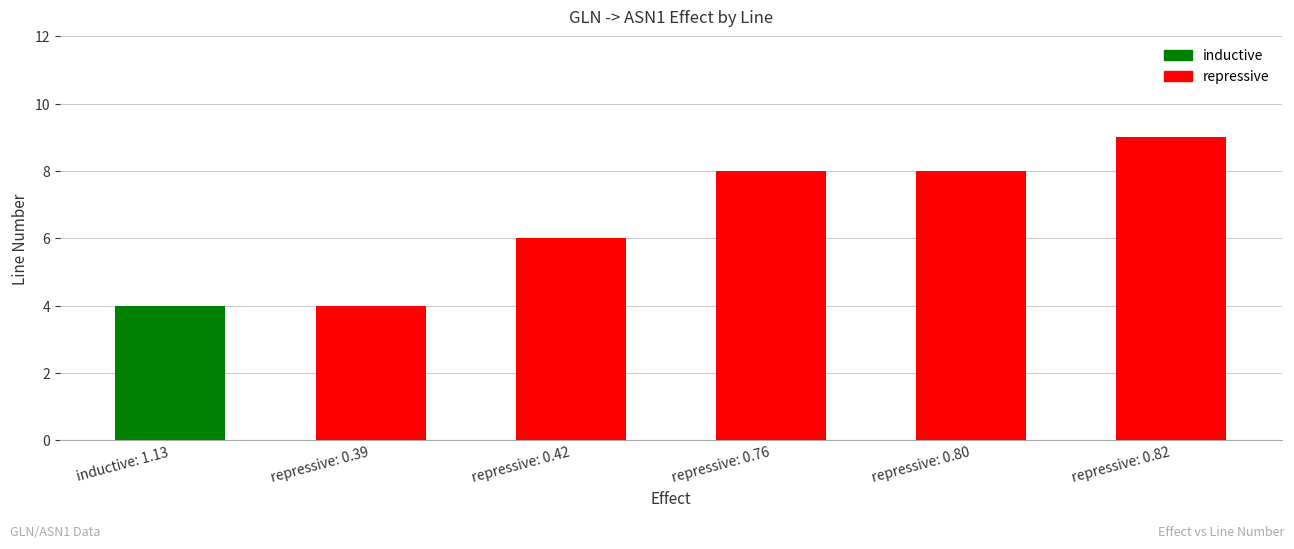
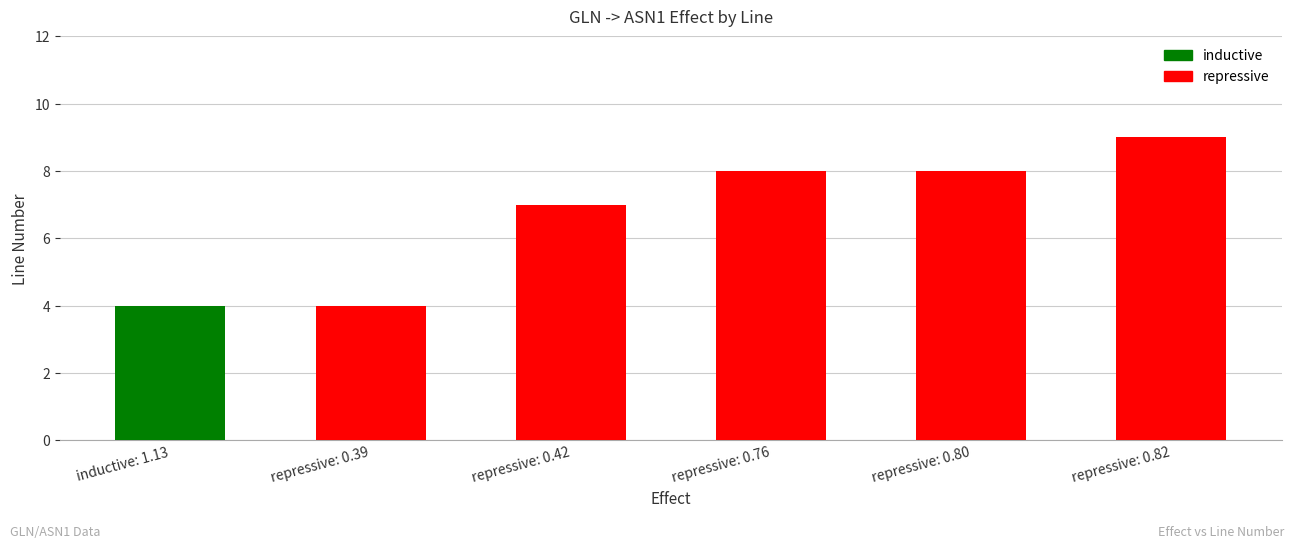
  {
    "inductive: 1.13": 4,
    "repressive: 0.39": 4,
-   "repressive: 0.42": 6,
+   "repressive: 0.42": 7,
    "repressive: 0.76": 8,
    "repressive: 0.80": 8,
    "repressive: 0.82": 9
  }
